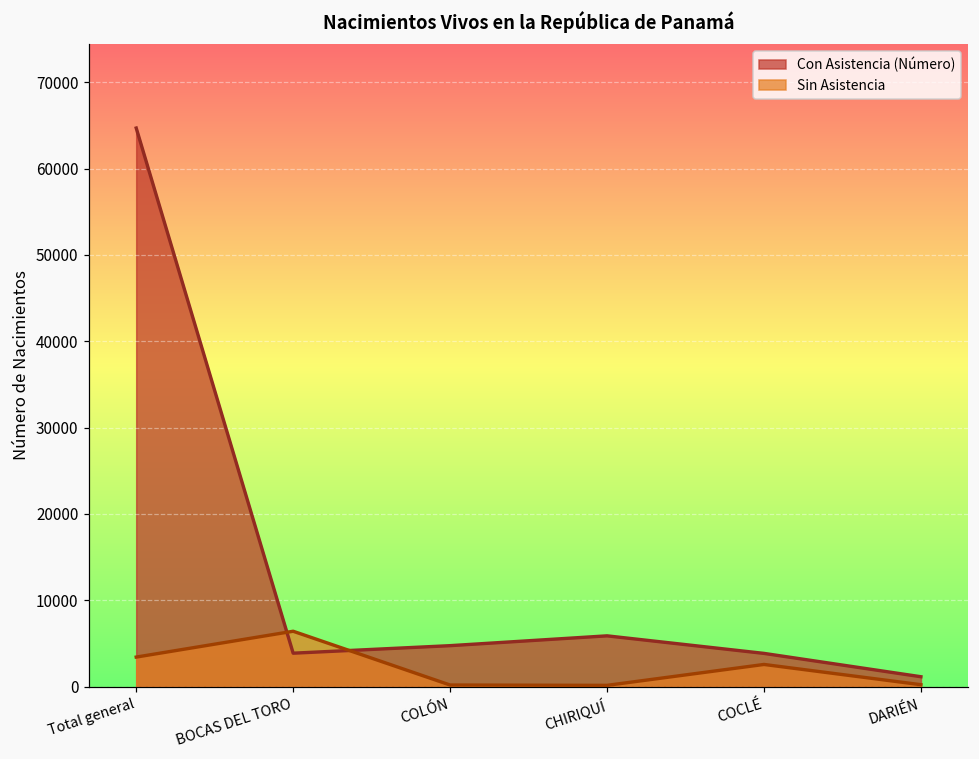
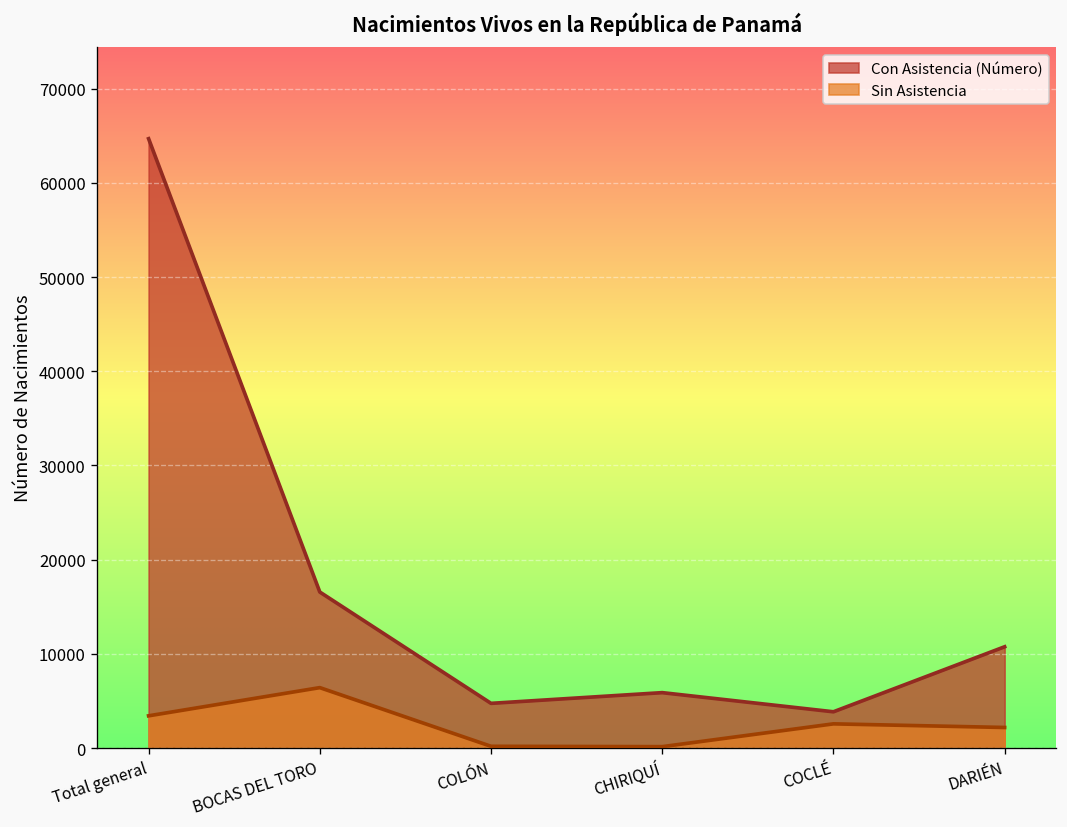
  {
    "Con Asistencia (Número)": {
      "Total general": 65000,
-     "BOCAS DEL TORO": 4000,
+     "BOCAS DEL TORO": 17000,
      "COLÓN": 5000,
      "CHIRIQUÍ": 6000,
      "COCLÉ": 4000,
-     "DARIÉN": 1000
+     "DARIÉN": 11000
    },
    "Sin Asistencia": {
      "Total general": 3000,
      "BOCAS DEL TORO": 6000,
      "COLÓN": 0,
      "CHIRIQUÍ": 0,
      "COCLÉ": 3000,
-     "DARIÉN": 0
+     "DARIÉN": 2000
    }
  }
